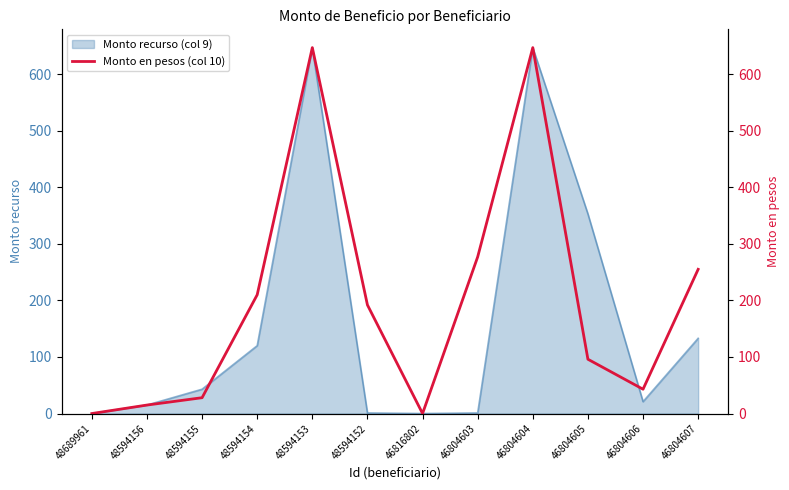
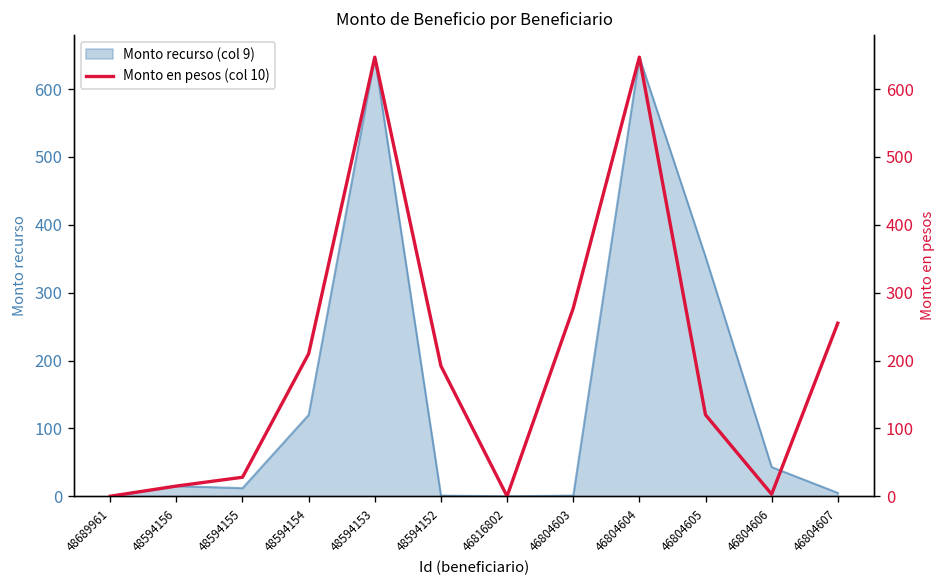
  {
    "Monto recurso (col 9)": {
      "48689961": 0,
      "48594156": 20,
-     "48594155": 40,
+     "48594155": 10,
      "48594154": 120,
      "48594153": 650,
      "48594152": 0,
      "46816802": 0,
      "46804603": 0,
      "46804604": 650,
      "46804605": 350,
-     "46804606": 20,
-     "46804607": 130
+     "46804606": 40,
+     "46804607": 10
    },
    "Monto en pesos (col 10)": {
      "48689961": 0,
      "48594156": 20,
      "48594155": 30,
      "48594154": 210,
      "48594153": 650,
      "48594152": 190,
      "46816802": 0,
      "46804603": 280,
      "46804604": 650,
-     "46804605": 100,
-     "46804606": 40,
+     "46804605": 120,
+     "46804606": 0,
      "46804607": 260
    }
  }
